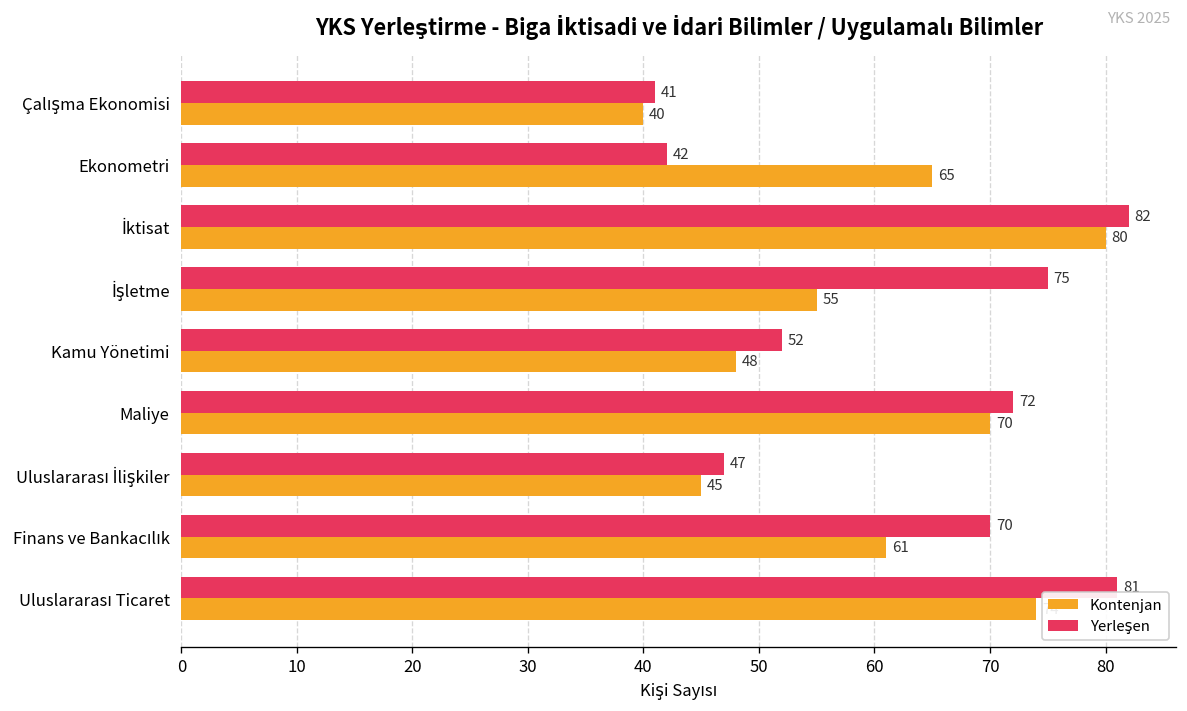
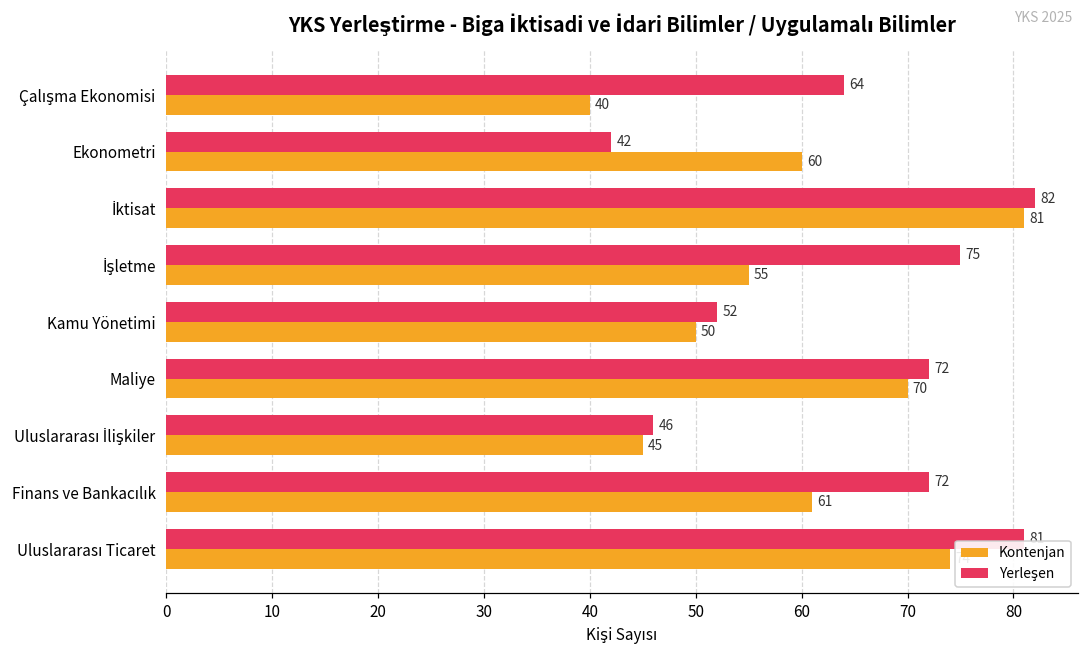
  {
    "Kontenjan": {
      "Çalışma Ekonomisi": 40,
-     "Ekonometri": 65,
-     "İktisat": 80,
+     "Ekonometri": 60,
+     "İktisat": 81,
      "İşletme": 55,
-     "Kamu Yönetimi": 48,
+     "Kamu Yönetimi": 50,
      "Maliye": 70,
      "Uluslararası İlişkiler": 45,
      "Finans ve Bankacılık": 61
    },
    "Yerleşen": {
-     "Çalışma Ekonomisi": 41,
+     "Çalışma Ekonomisi": 64,
      "Ekonometri": 42,
      "İktisat": 82,
      "İşletme": 75,
      "Kamu Yönetimi": 52,
      "Maliye": 72,
-     "Uluslararası İlişkiler": 47,
-     "Finans ve Bankacılık": 70
+     "Uluslararası İlişkiler": 46,
+     "Finans ve Bankacılık": 72
    }
  }
